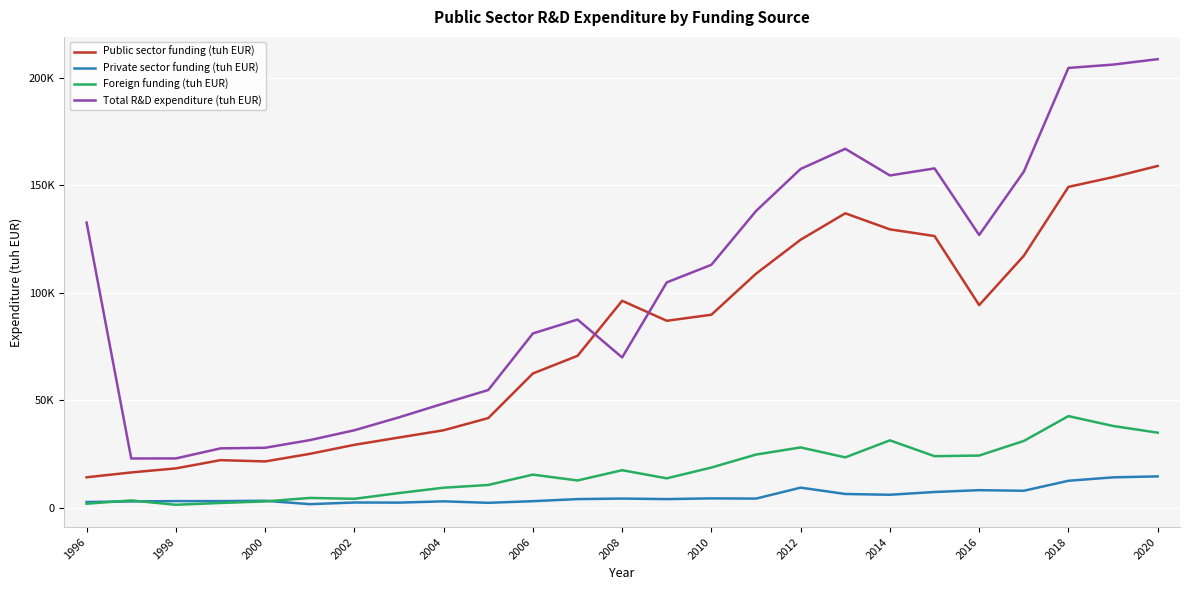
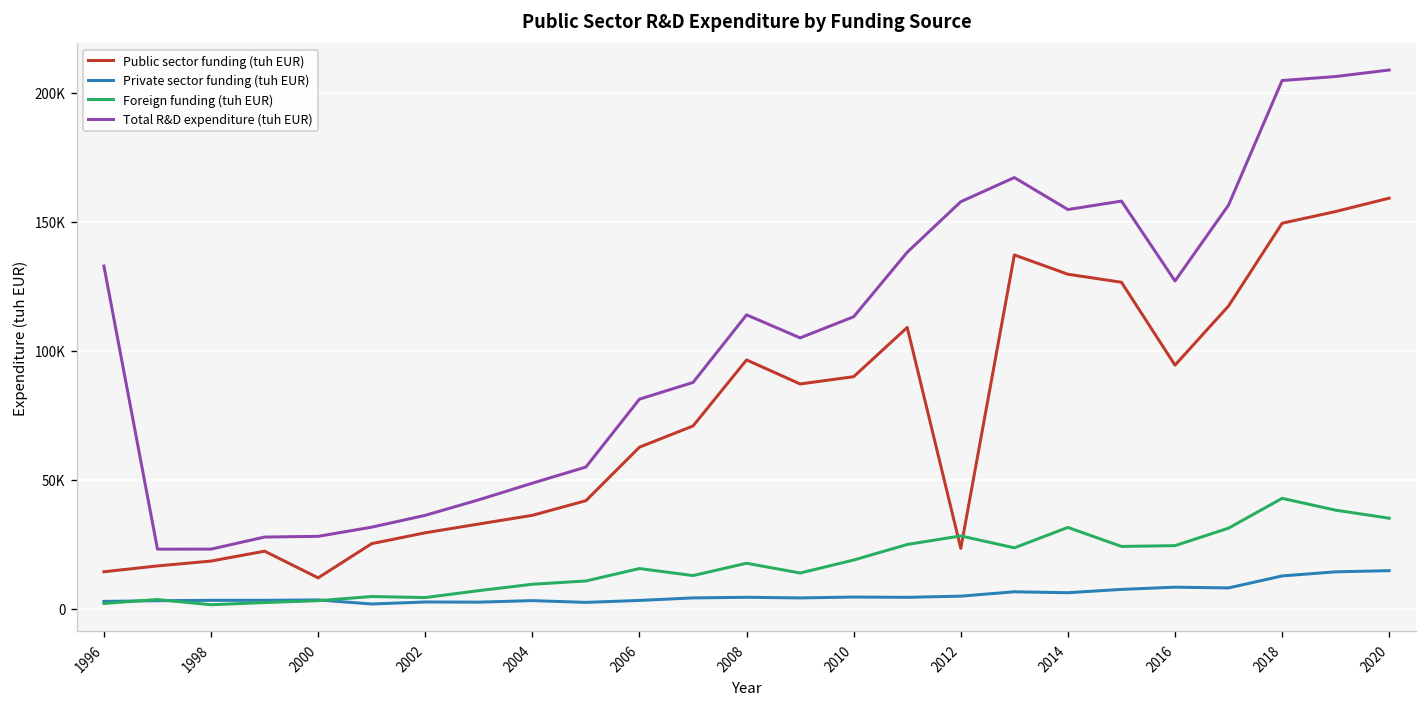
  {
    "Public sector funding (tuh EUR)": {
      "1996": 14000,
      "1998": 18000,
-     "2000": 22000,
+     "2000": 12000,
      "2002": 29000,
      "2004": 36000,
      "2006": 63000,
      "2008": 96000,
      "2010": 90000,
-     "2012": 125000,
+     "2012": 23000,
      "2014": 130000,
      "2016": 94000,
      "2018": 149000,
      "2020": 159000
    },
    "Private sector funding (tuh EUR)": {
      "1998": 3000,
      "2002": 3000,
      "2004": 3000,
      "2006": 3000,
      "2008": 4000,
      "2010": 4000,
-     "2012": 9000,
+     "2012": 5000,
      "2014": 6000,
      "2016": 8000,
      "2018": 13000,
      "2020": 15000
    },
    "Foreign funding (tuh EUR)": {
      "1998": 1000,
      "2002": 4000,
      "2004": 9000,
      "2006": 15000,
      "2008": 18000,
      "2010": 19000,
      "2012": 28000,
      "2014": 31000,
      "2016": 24000,
      "2018": 43000,
      "2020": 35000
    },
    "Total R&D expenditure (tuh EUR)": {
      "1996": 133000,
      "1998": 23000,
      "2000": 28000,
      "2002": 36000,
      "2004": 49000,
      "2006": 81000,
-     "2008": 70000,
+     "2008": 114000,
      "2010": 113000,
      "2012": 158000,
      "2014": 155000,
      "2016": 127000,
      "2018": 205000,
      "2020": 209000
    }
  }
